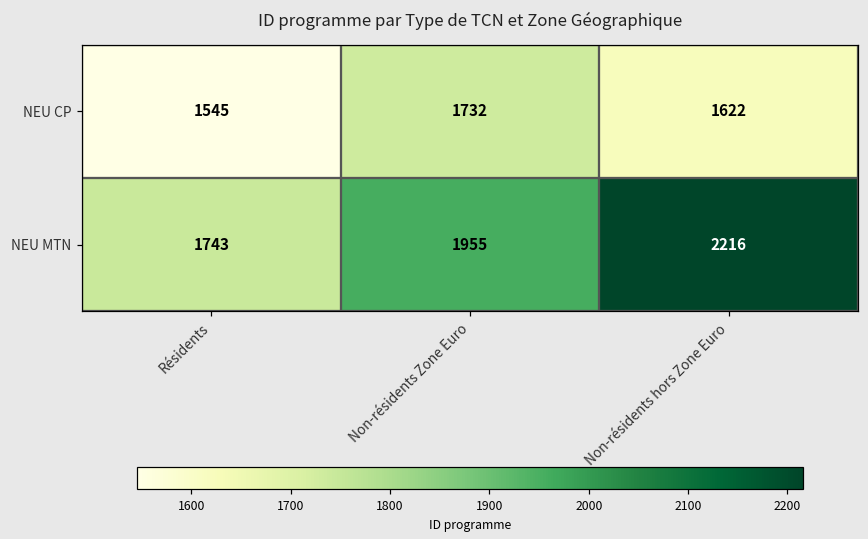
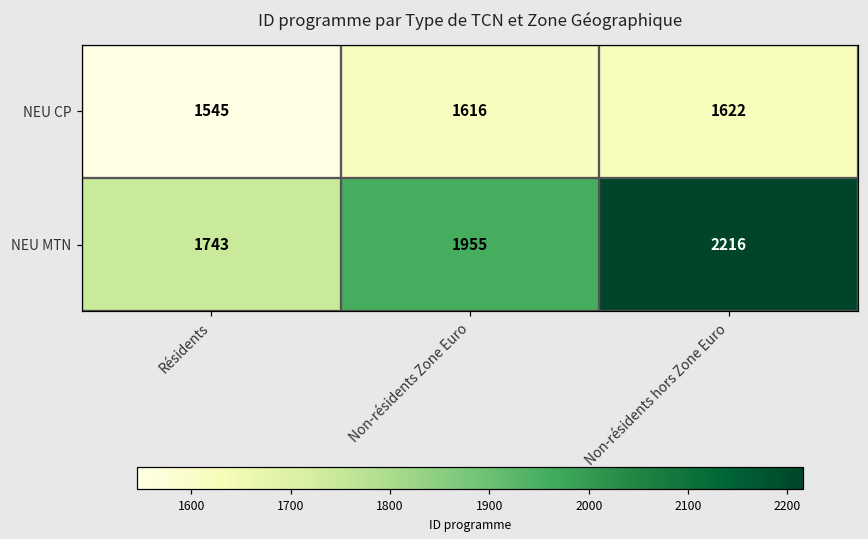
  {
    "NEU CP": {
      "Résidents": 1545,
-     "Non-résidents Zone Euro": 1732,
+     "Non-résidents Zone Euro": 1616,
      "Non-résidents hors Zone Euro": 1622
    },
    "NEU MTN": {
      "Résidents": 1743,
      "Non-résidents Zone Euro": 1955,
      "Non-résidents hors Zone Euro": 2216
    }
  }
